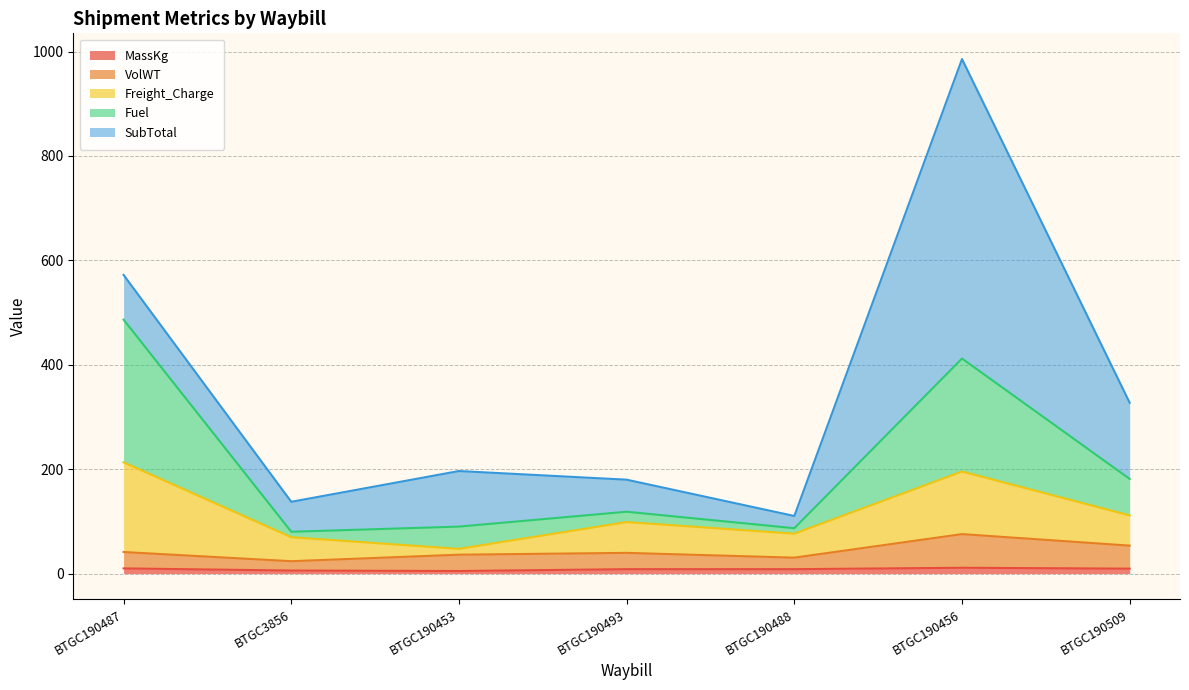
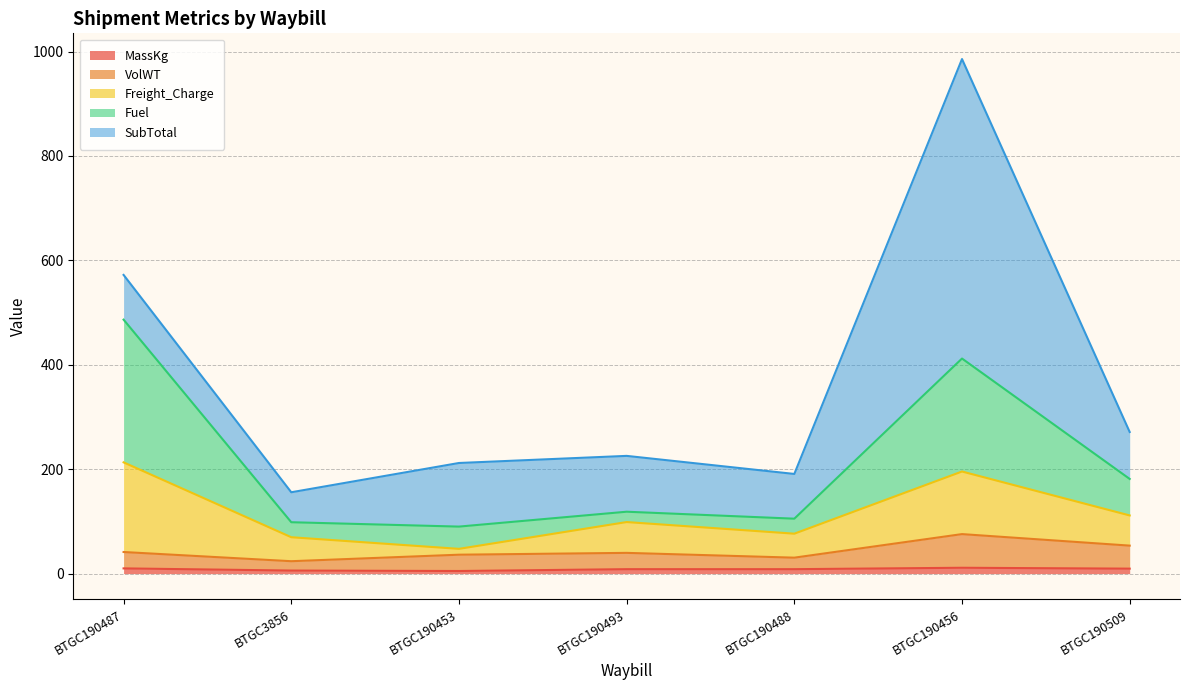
  {
    "Freight_Charge": {
      "BTGC190487": 170,
      "BTGC3856": 50,
      "BTGC190453": 10,
      "BTGC190493": 60,
      "BTGC190488": 50,
      "BTGC190456": 120,
      "BTGC190509": 60
    },
    "Fuel": {
      "BTGC190487": 270,
-     "BTGC3856": 10,
+     "BTGC3856": 30,
      "BTGC190453": 40,
      "BTGC190493": 20,
-     "BTGC190488": 10,
+     "BTGC190488": 30,
      "BTGC190456": 220,
      "BTGC190509": 70
    },
    "SubTotal": {
      "BTGC190487": 90,
      "BTGC3856": 60,
-     "BTGC190453": 110,
-     "BTGC190493": 60,
-     "BTGC190488": 20,
+     "BTGC190453": 120,
+     "BTGC190493": 110,
+     "BTGC190488": 90,
      "BTGC190456": 570,
-     "BTGC190509": 150
+     "BTGC190509": 90
    }
  }
